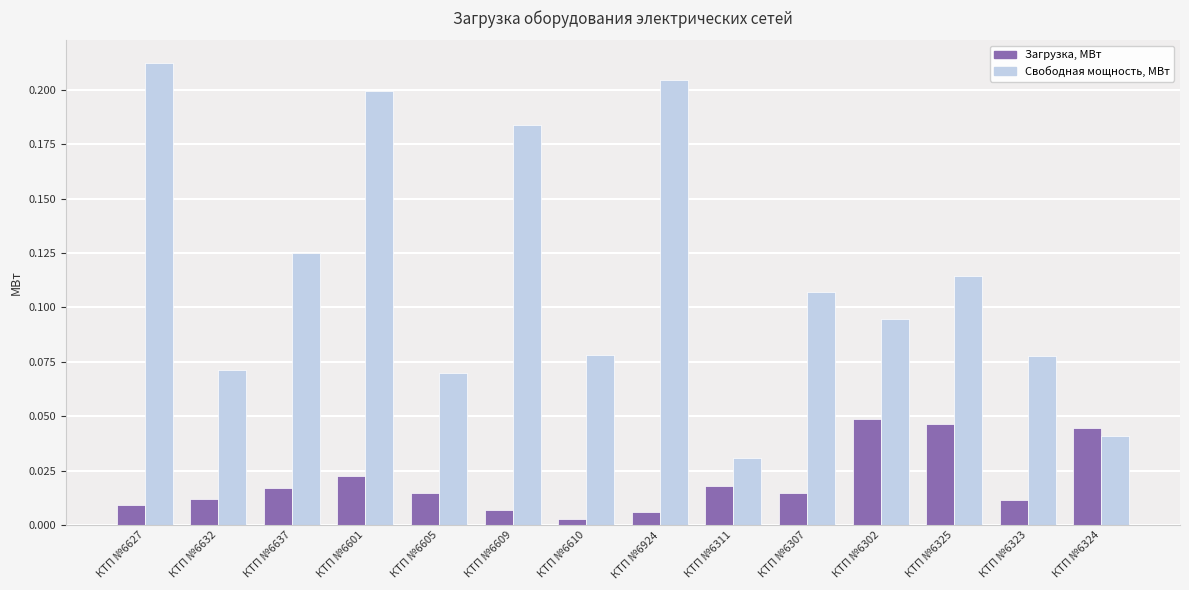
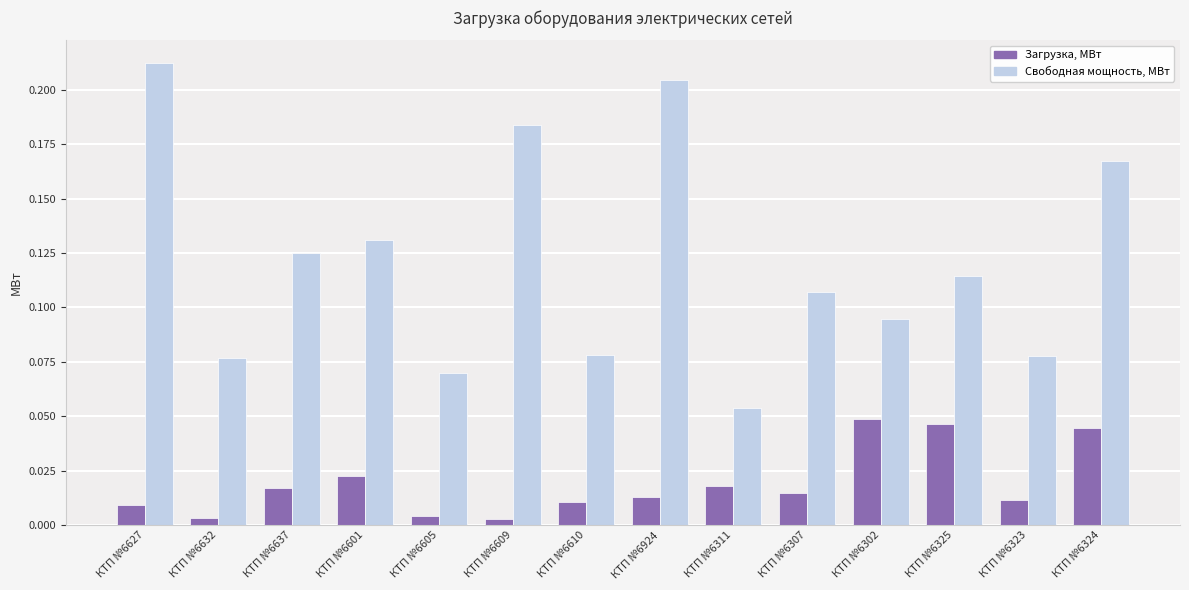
  {
    "Загрузка, МВт": {
      "КТП №6627": 0.009,
-     "КТП №6632": 0.012,
+     "КТП №6632": 0.003,
      "КТП №6637": 0.017,
      "КТП №6601": 0.022,
-     "КТП №6605": 0.015,
-     "КТП №6609": 0.007,
-     "КТП №6610": 0.003,
-     "КТП №6924": 0.006,
+     "КТП №6605": 0.004,
+     "КТП №6609": 0.003,
+     "КТП №6610": 0.010,
+     "КТП №6924": 0.013,
      "КТП №6311": 0.018,
      "КТП №6307": 0.015,
      "КТП №6302": 0.049,
      "КТП №6325": 0.046,
      "КТП №6323": 0.011,
      "КТП №6324": 0.045
    },
    "Свободная мощность, МВт": {
      "КТП №6627": 0.212,
-     "КТП №6632": 0.071,
+     "КТП №6632": 0.077,
      "КТП №6637": 0.125,
-     "КТП №6601": 0.200,
+     "КТП №6601": 0.131,
      "КТП №6605": 0.070,
      "КТП №6609": 0.184,
      "КТП №6610": 0.078,
      "КТП №6924": 0.205,
-     "КТП №6311": 0.031,
+     "КТП №6311": 0.054,
      "КТП №6307": 0.107,
      "КТП №6302": 0.095,
      "КТП №6325": 0.115,
      "КТП №6323": 0.078,
-     "КТП №6324": 0.041
+     "КТП №6324": 0.167
    }
  }
